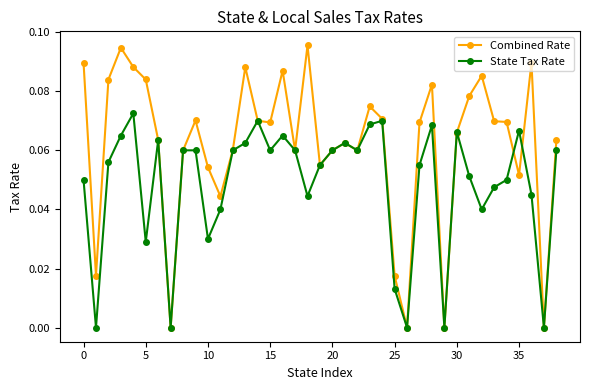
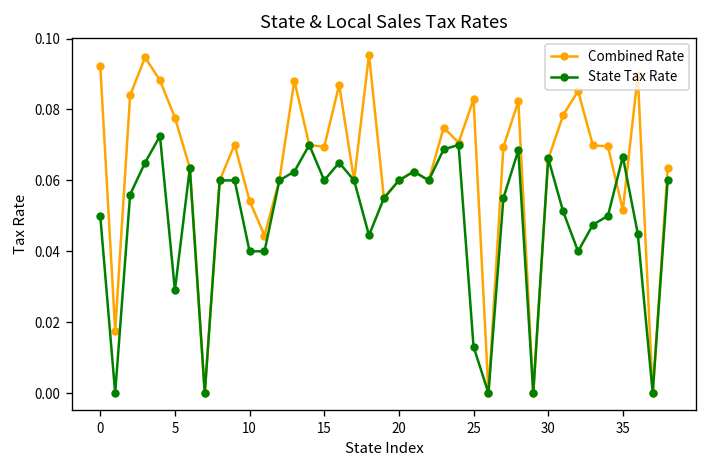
  {
    "Combined Rate": {
-     "0": 0.090,
-     "5": 0.084,
+     "0": 0.092,
+     "5": 0.078,
      "10": 0.054,
      "15": 0.069,
-     "25": 0.018,
+     "25": 0.083,
      "35": 0.052
    },
    "State Tax Rate": {
      "0": 0.05,
      "5": 0.029,
-     "10": 0.03,
+     "10": 0.04,
      "15": 0.06,
      "25": 0.013,
      "35": 0.067
    }
  }
